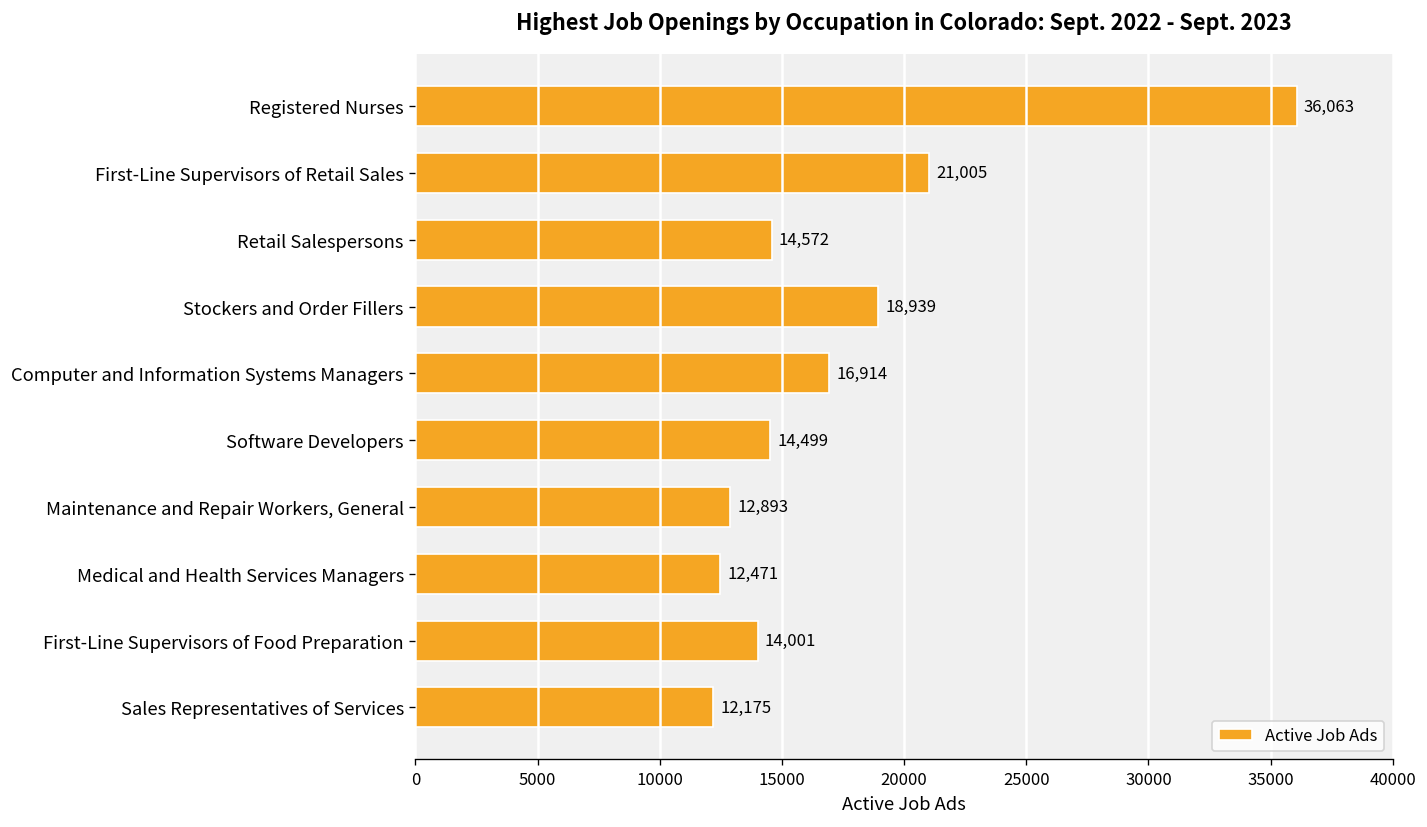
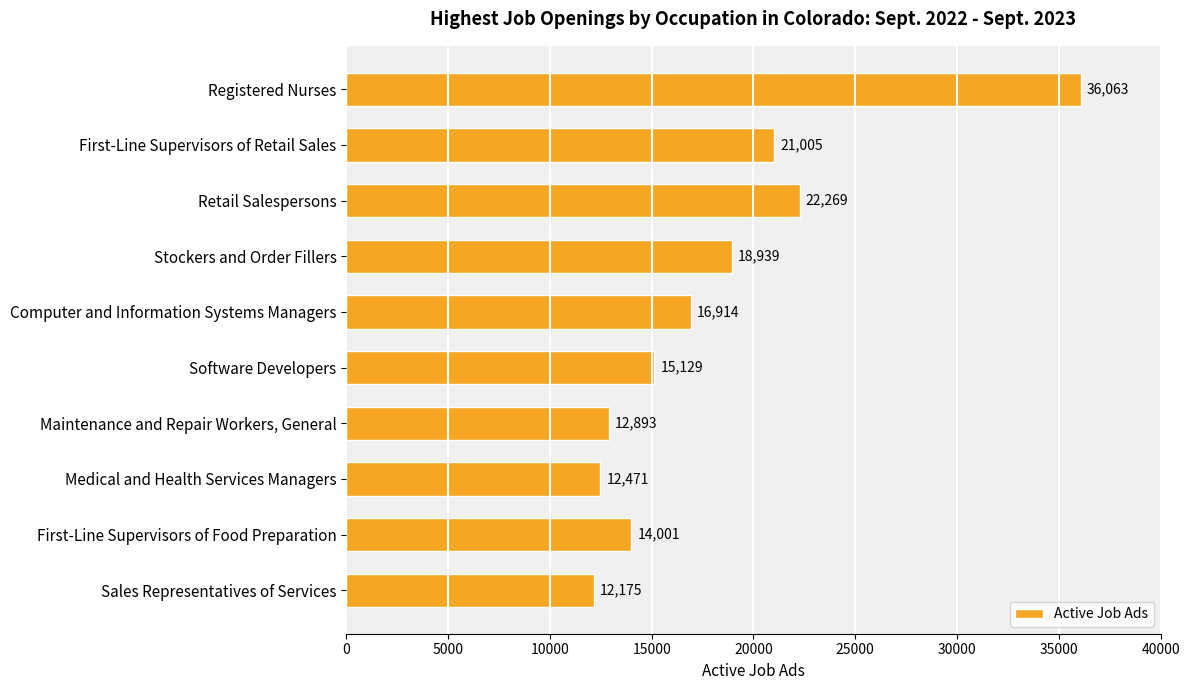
  {
    "Registered Nurses": "36,063",
    "First-Line Supervisors of Retail Sales": "21,005",
-   "Retail Salespersons": "14,572",
+   "Retail Salespersons": "22,269",
    "Stockers and Order Fillers": "18,939",
    "Computer and Information Systems Managers": "16,914",
-   "Software Developers": "14,499",
+   "Software Developers": "15,129",
    "Maintenance and Repair Workers, General": "12,893",
    "Medical and Health Services Managers": "12,471",
    "First-Line Supervisors of Food Preparation": "14,001",
    "Sales Representatives of Services": "12,175"
  }
